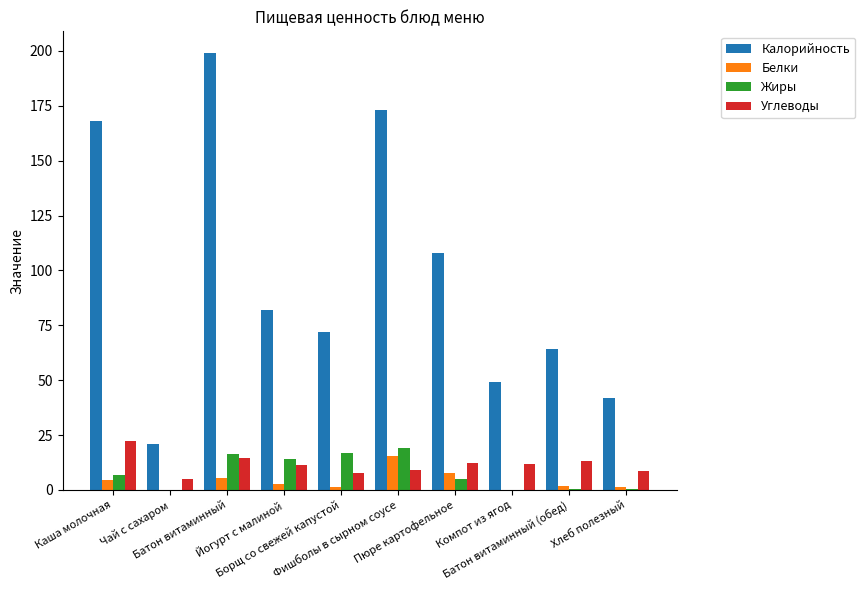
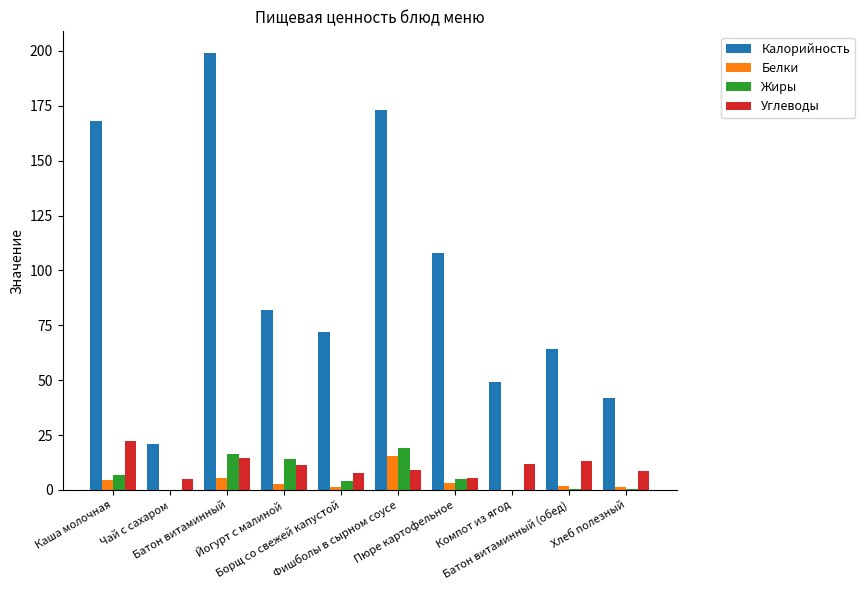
  {
    "Калорийность": {
      "Каша молочная": 168,
      "Чай с сахаром": 21,
      "Батон витаминный": 199,
      "Йогурт с малиной": 82,
      "Борщ со свежей капустой": 72,
      "Фишболы в сырном соусе": 173,
      "Пюре картофельное": 108,
      "Компот из ягод": 49,
      "Батон витаминный (обед)": 64,
      "Хлеб полезный": 42
    },
    "Белки": {
      "Каша молочная": 5,
      "Батон витаминный": 6,
      "Йогурт с малиной": 3,
      "Борщ со свежей капустой": 1,
      "Фишболы в сырном соусе": 16,
-     "Пюре картофельное": 8,
+     "Пюре картофельное": 3,
      "Батон витаминный (обед)": 2,
      "Хлеб полезный": 1
    },
    "Жиры": {
      "Каша молочная": 7,
      "Батон витаминный": 16,
      "Йогурт с малиной": 14,
-     "Борщ со свежей капустой": 17,
+     "Борщ со свежей капустой": 4,
      "Фишболы в сырном соусе": 19,
      "Пюре картофельное": 5
    },
    "Углеводы": {
      "Каша молочная": 23,
      "Чай с сахаром": 5,
      "Батон витаминный": 14,
      "Йогурт с малиной": 12,
      "Борщ со свежей капустой": 8,
      "Фишболы в сырном соусе": 9,
-     "Пюре картофельное": 12,
+     "Пюре картофельное": 5,
      "Компот из ягод": 12,
      "Батон витаминный (обед)": 13,
      "Хлеб полезный": 9
    }
  }
